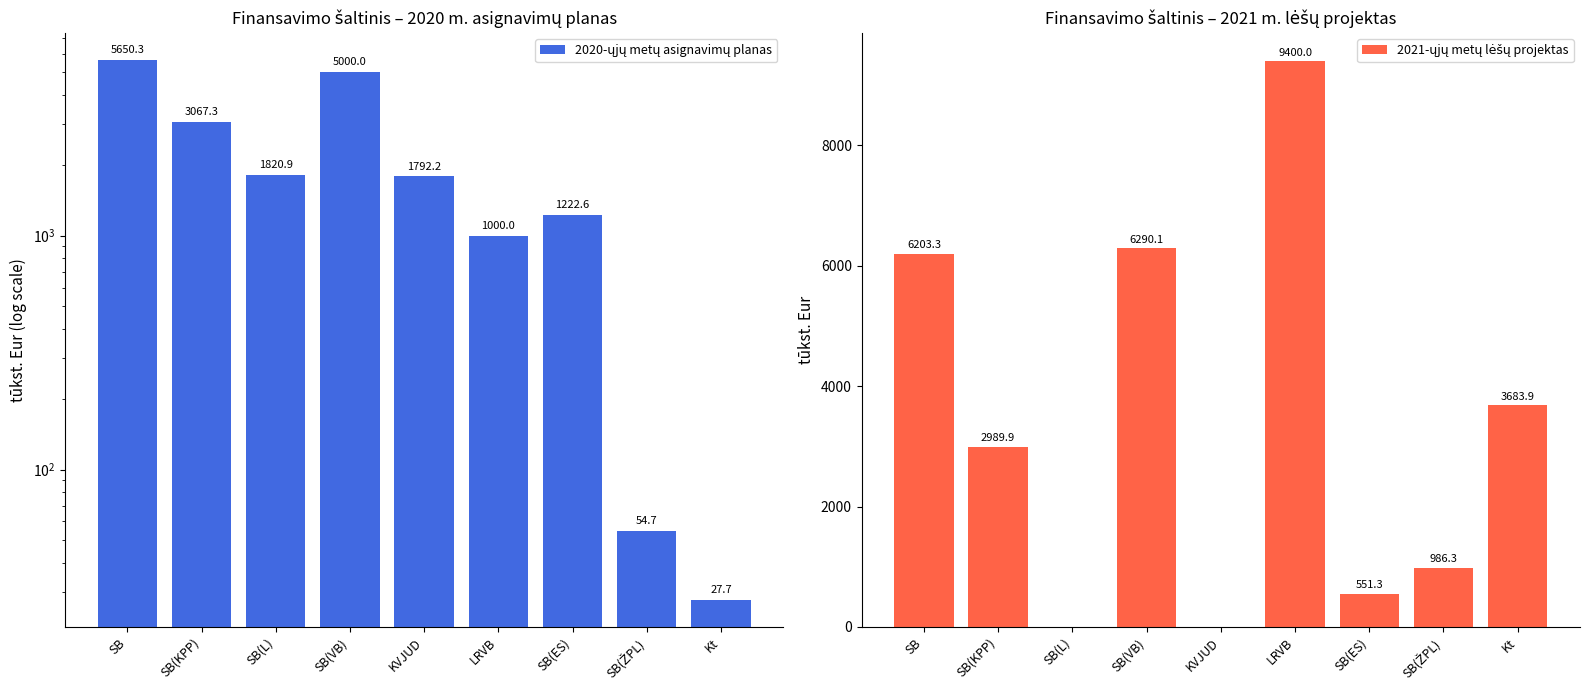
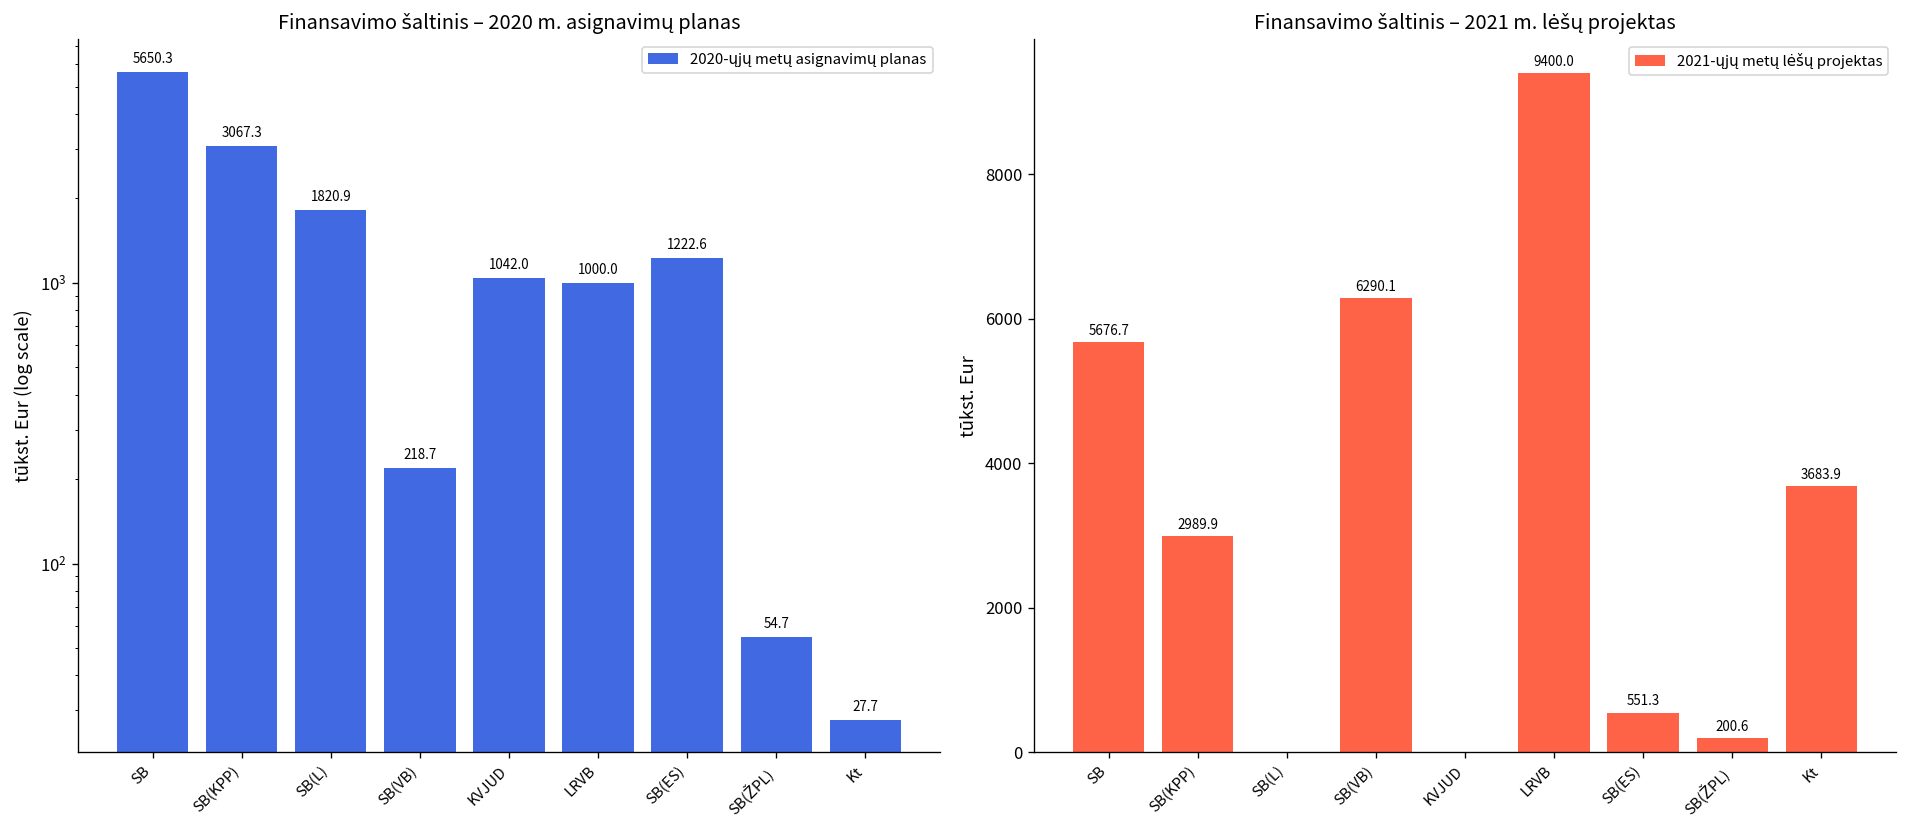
  {
    "Finansavimo šaltinis – 2020 m. asignavimų planas": {
      "SB": 5650.3,
      "SB(KPP)": 3067.3,
      "SB(L)": 1820.9,
-     "SB(VB)": 5000.0,
-     "KVJUD": 1792.2,
+     "SB(VB)": 218.7,
+     "KVJUD": 1042.0,
      "LRVB": 1000.0,
      "SB(ES)": 1222.6,
      "SB(ŽPL)": 54.7,
      "Kt": 27.7
    },
    "Finansavimo šaltinis – 2021 m. lėšų projektas": {
-     "SB": 6203.3,
+     "SB": 5676.7,
      "SB(KPP)": 2989.9,
      "SB(VB)": 6290.1,
      "LRVB": 9400.0,
      "SB(ES)": 551.3,
-     "SB(ŽPL)": 986.3,
+     "SB(ŽPL)": 200.6,
      "Kt": 3683.9
    }
  }
